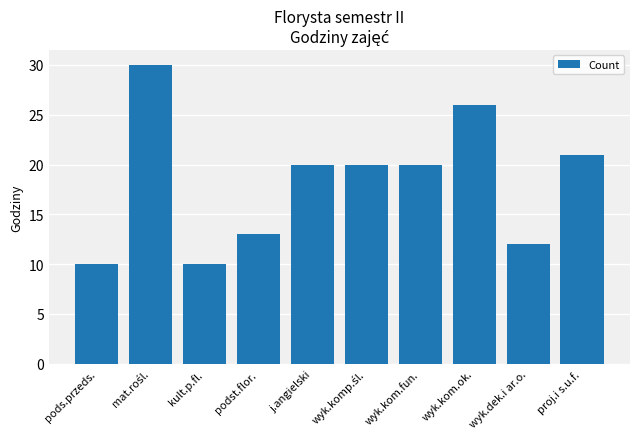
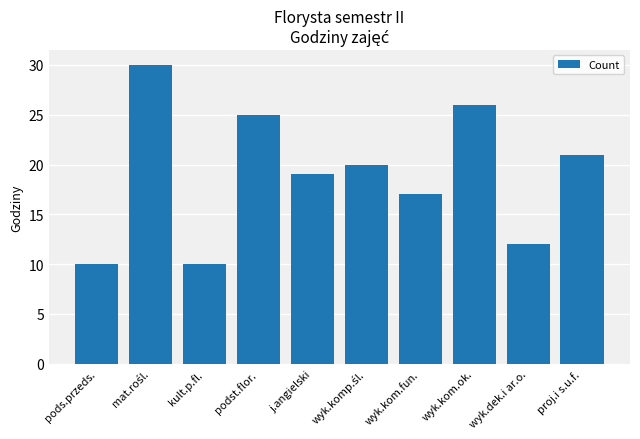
  {
    "pods.przeds.": 10,
    "mat.rośl.": 30,
    "kult.p.fl.": 10,
-   "podst.flor.": 13,
-   "j.angielski": 20,
+   "podst.flor.": 25,
+   "j.angielski": 19,
    "wyk.komp.śl.": 20,
-   "wyk.kom.fun.": 20,
+   "wyk.kom.fun.": 17,
    "wyk.kom.ok.": 26,
    "wyk.dek.i ar.o.": 12,
    "proj.i s.u.f.": 21
  }
